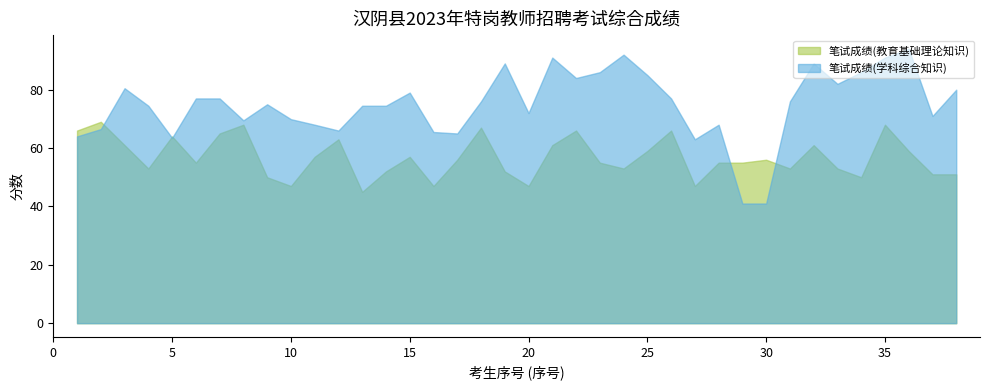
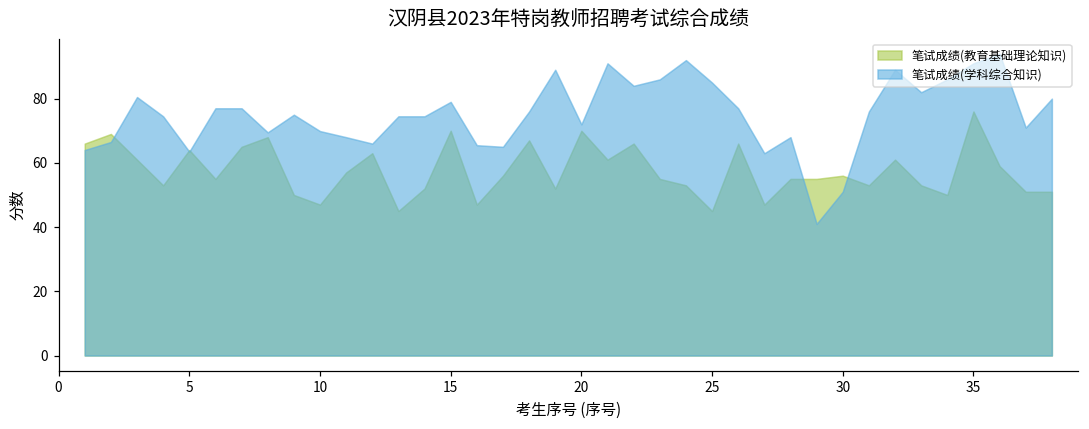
  {
    "笔试成绩(教育基础理论知识)": {
      "10": 47,
-     "15": 57,
-     "20": 47,
-     "25": 59,
+     "15": 70,
+     "20": 70,
+     "25": 45,
      "30": 56,
-     "35": 68
+     "35": 76
    },
    "笔试成绩(学科综合知识)": {
      "10": 70,
      "15": 79,
      "20": 72,
      "25": 85,
-     "30": 41
+     "30": 51
    }
  }
